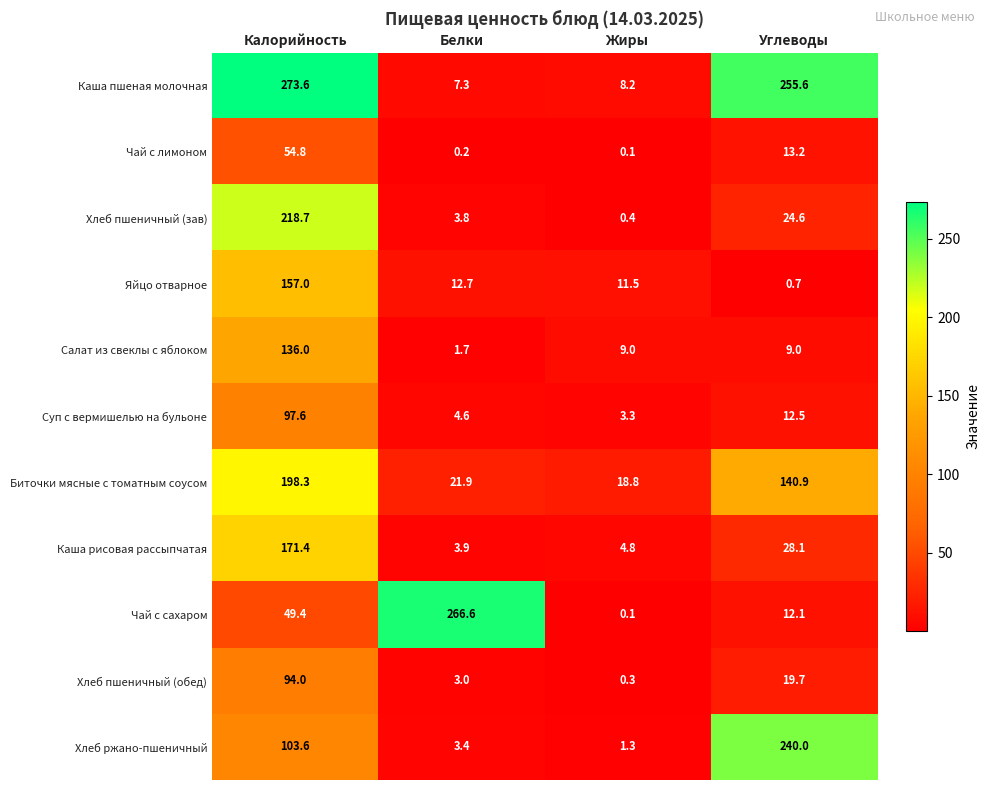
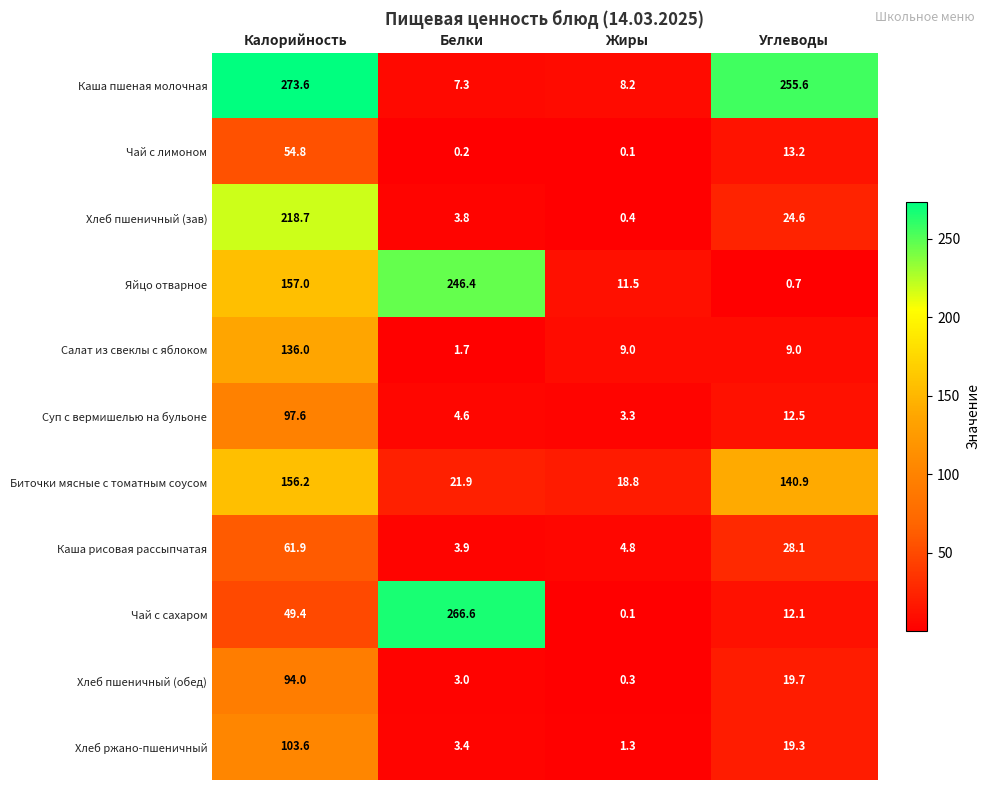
  {
    "Каша пшеная молочная": {
      "Калорийность": 273.6,
      "Белки": 7.3,
      "Жиры": 8.2,
      "Углеводы": 255.6
    },
    "Чай с лимоном": {
      "Калорийность": 54.8,
      "Белки": 0.2,
      "Жиры": 0.1,
      "Углеводы": 13.2
    },
    "Хлеб пшеничный (зав)": {
      "Калорийность": 218.7,
      "Белки": 3.8,
      "Жиры": 0.4,
      "Углеводы": 24.6
    },
    "Яйцо отварное": {
      "Калорийность": 157.0,
-     "Белки": 12.7,
+     "Белки": 246.4,
      "Жиры": 11.5,
      "Углеводы": 0.7
    },
    "Салат из свеклы с яблоком": {
      "Калорийность": 136.0,
      "Белки": 1.7,
      "Жиры": 9.0,
      "Углеводы": 9.0
    },
    "Суп с вермишелью на бульоне": {
      "Калорийность": 97.6,
      "Белки": 4.6,
      "Жиры": 3.3,
      "Углеводы": 12.5
    },
    "Биточки мясные с томатным соусом": {
-     "Калорийность": 198.3,
+     "Калорийность": 156.2,
      "Белки": 21.9,
      "Жиры": 18.8,
      "Углеводы": 140.9
    },
    "Каша рисовая рассыпчатая": {
-     "Калорийность": 171.4,
+     "Калорийность": 61.9,
      "Белки": 3.9,
      "Жиры": 4.8,
      "Углеводы": 28.1
    },
    "Чай с сахаром": {
      "Калорийность": 49.4,
      "Белки": 266.6,
      "Жиры": 0.1,
      "Углеводы": 12.1
    },
    "Хлеб пшеничный (обед)": {
      "Калорийность": 94.0,
      "Белки": 3.0,
      "Жиры": 0.3,
      "Углеводы": 19.7
    },
    "Хлеб ржано-пшеничный": {
      "Калорийность": 103.6,
      "Белки": 3.4,
      "Жиры": 1.3,
-     "Углеводы": 240.0
+     "Углеводы": 19.3
    }
  }
